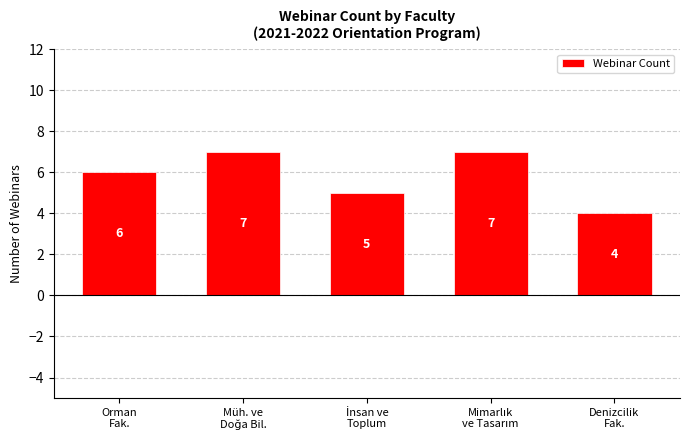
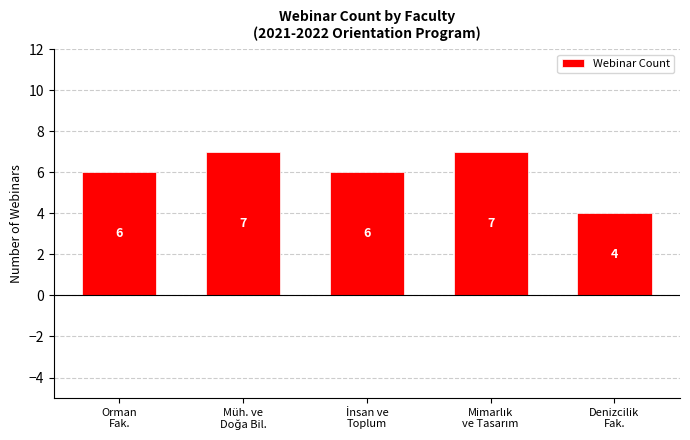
  {
    "Orman Fak.": 6,
    "Müh. ve Doğa Bil.": 7,
-   "İnsan ve Toplum": 5,
+   "İnsan ve Toplum": 6,
    "Mimarlık ve Tasarım": 7,
    "Denizcilik Fak.": 4
  }
